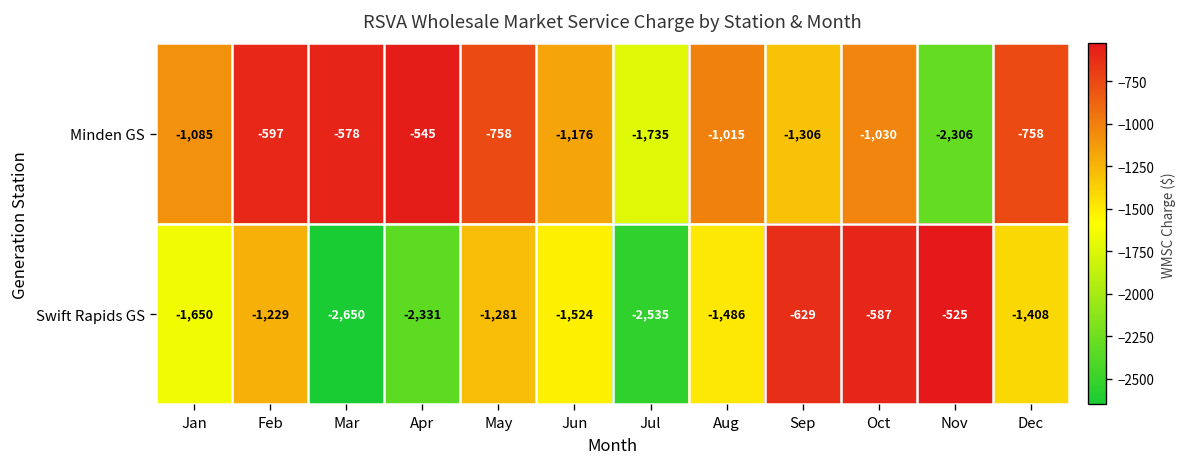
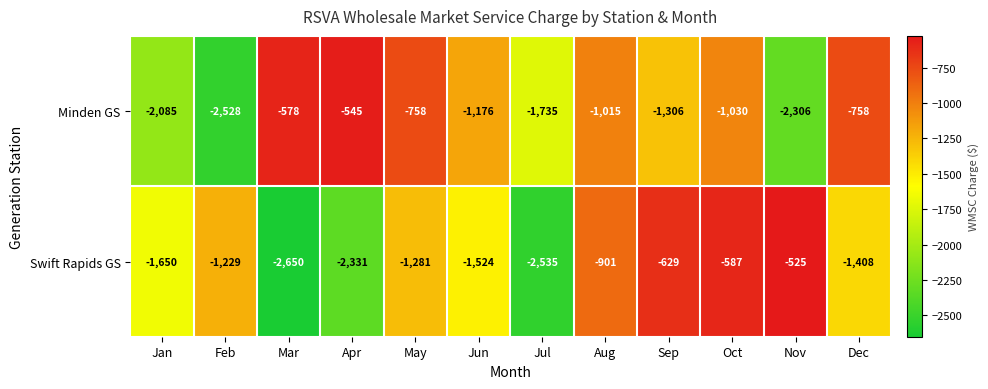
  {
    "Minden GS": {
-     "Jan": "-1,085",
-     "Feb": "-597",
+     "Jan": "-2,085",
+     "Feb": "-2,528",
      "Mar": "-578",
      "Apr": "-545",
      "May": "-758",
      "Jun": "-1,176",
      "Jul": "-1,735",
      "Aug": "-1,015",
      "Sep": "-1,306",
      "Oct": "-1,030",
      "Nov": "-2,306",
      "Dec": "-758"
    },
    "Swift Rapids GS": {
      "Jan": "-1,650",
      "Feb": "-1,229",
      "Mar": "-2,650",
      "Apr": "-2,331",
      "May": "-1,281",
      "Jun": "-1,524",
      "Jul": "-2,535",
-     "Aug": "-1,486",
+     "Aug": "-901",
      "Sep": "-629",
      "Oct": "-587",
      "Nov": "-525",
      "Dec": "-1,408"
    }
  }
